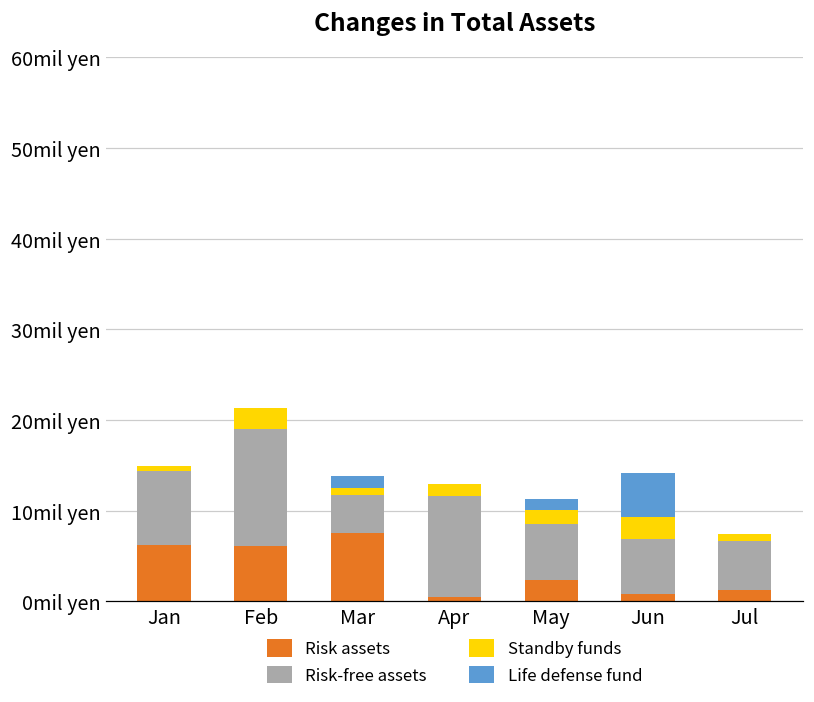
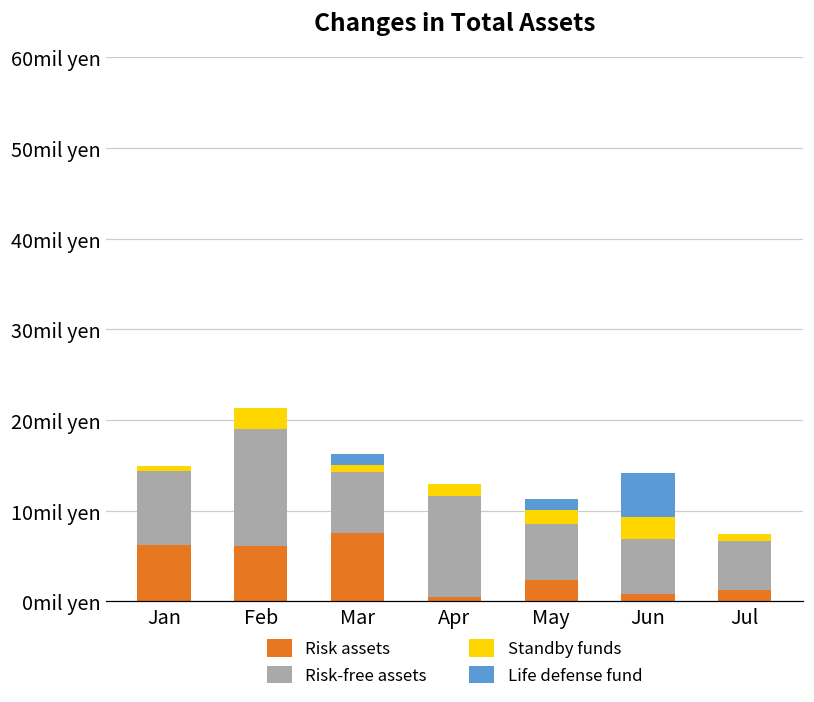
  {
    "Risk assets": {
      "Jan": "6mil yen",
      "Feb": "6mil yen",
      "Mar": "8mil yen",
      "Apr": "1mil yen",
      "May": "2mil yen",
      "Jun": "1mil yen",
      "Jul": "1mil yen"
    },
    "Risk-free assets": {
      "Jan": "8mil yen",
      "Feb": "13mil yen",
-     "Mar": "4mil yen",
+     "Mar": "7mil yen",
      "Apr": "11mil yen",
      "May": "6mil yen",
      "Jun": "6mil yen",
      "Jul": "5mil yen"
    },
    "Standby funds": {
      "Jan": "1mil yen",
      "Feb": "2mil yen",
      "Mar": "1mil yen",
      "Apr": "1mil yen",
      "May": "2mil yen",
      "Jun": "2mil yen",
      "Jul": "1mil yen"
    },
    "Life defense fund": {
      "Jan": "0mil yen",
      "Feb": "0mil yen",
      "Mar": "1mil yen",
      "Apr": "0mil yen",
      "May": "1mil yen",
      "Jun": "5mil yen",
      "Jul": "0mil yen"
    }
  }
